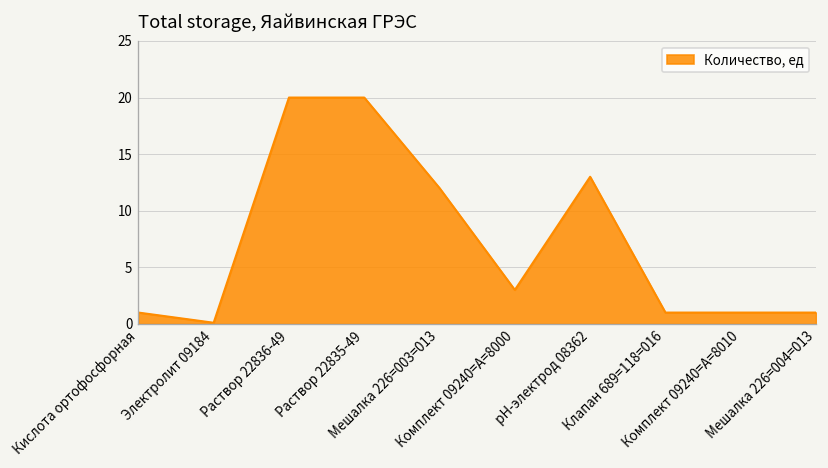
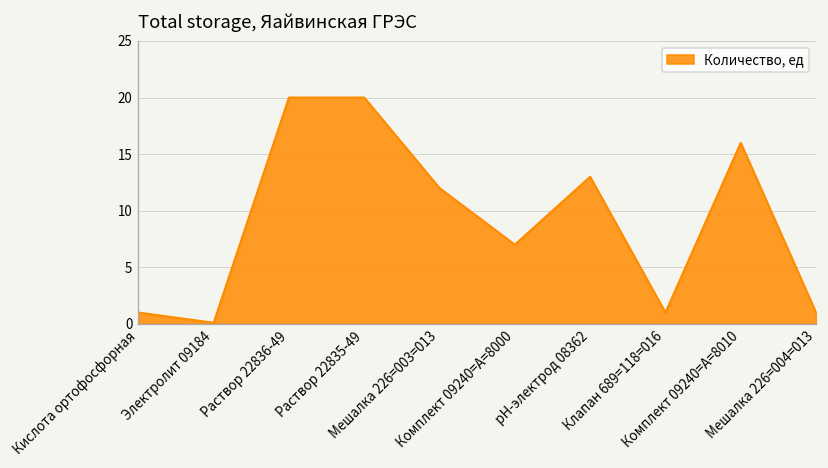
  {
    "Кислота ортофосфорная": 1,
    "Электролит 09184": 0,
    "Раствор 22836-49": 20,
    "Раствор 22835-49": 20,
    "Мешалка 226=003=013": 12,
-   "Комплект 09240=A=8000": 3,
+   "Комплект 09240=A=8000": 7,
    "pH-электрод 08362": 13,
    "Клапан 689=118=016": 1,
-   "Комплект 09240=A=8010": 1,
+   "Комплект 09240=A=8010": 16,
    "Мешалка 226=004=013": 1
  }
